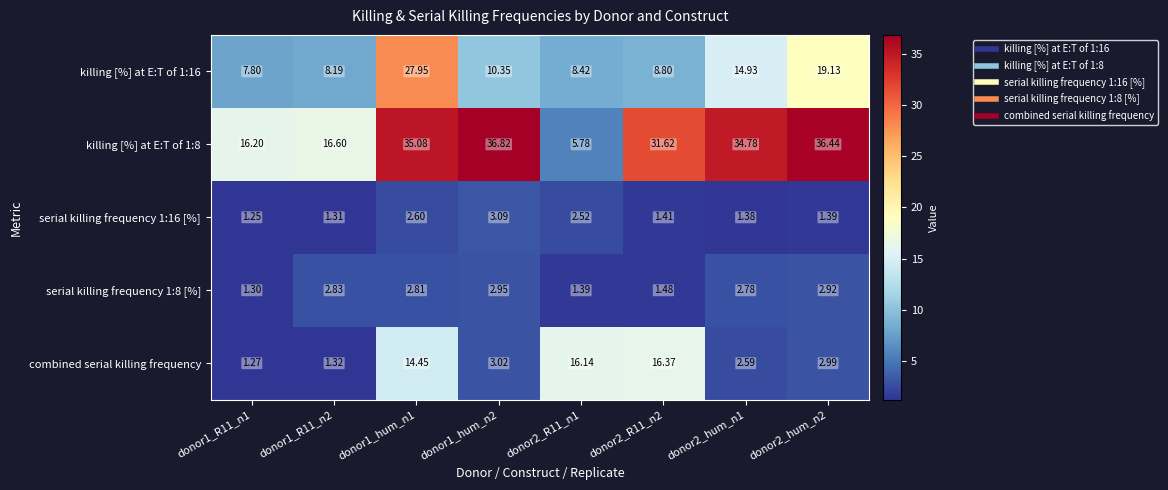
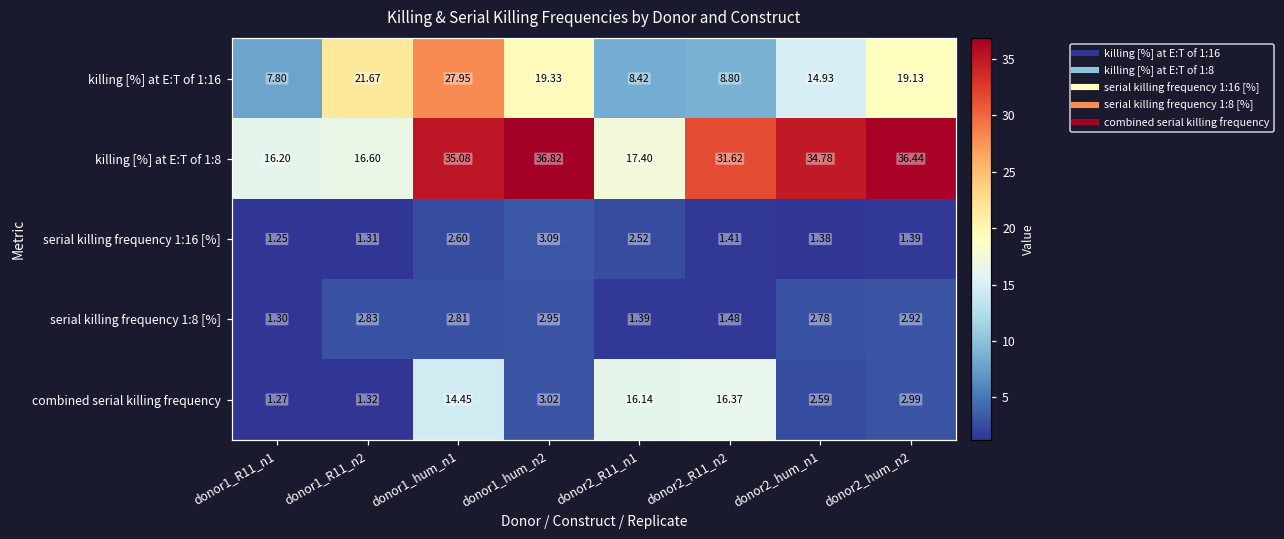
  {
    "killing [%] at E:T of 1:16": {
-     "donor1_R11_n2": 8.19,
-     "donor1_hum_n2": 10.35
+     "donor1_R11_n2": 21.67,
+     "donor1_hum_n2": 19.33
    },
    "killing [%] at E:T of 1:8": {
-     "donor2_R11_n1": 5.78
+     "donor2_R11_n1": 17.40
    }
  }
